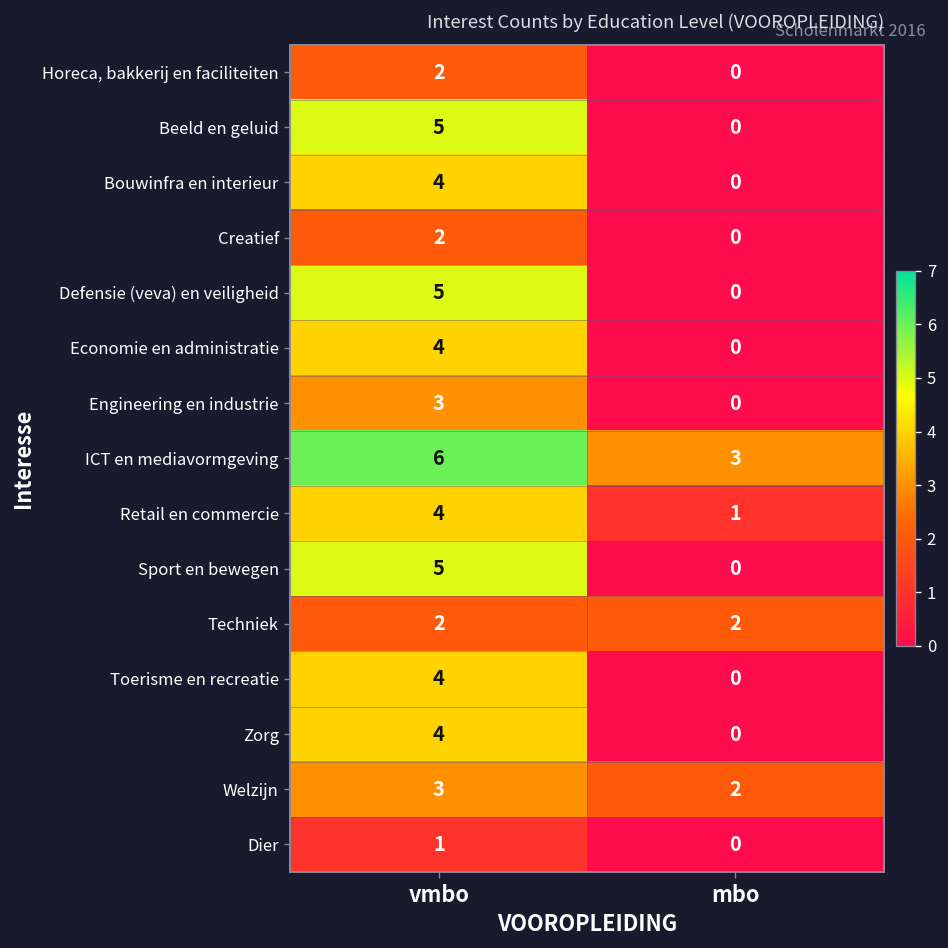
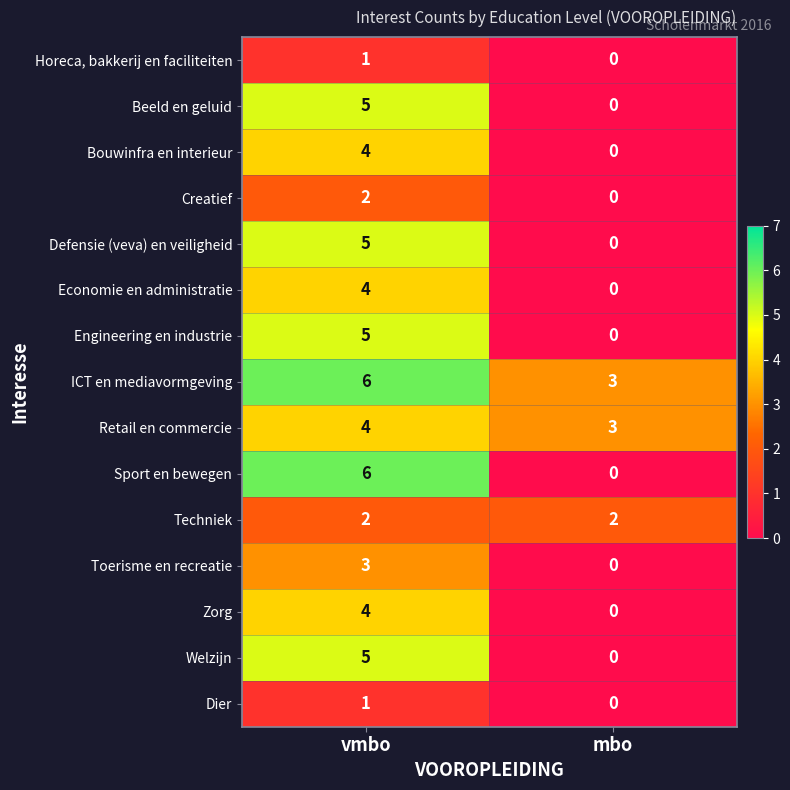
  {
    "Horeca, bakkerij en faciliteiten": {
-     "vmbo": 2,
+     "vmbo": 1,
      "mbo": 0
    },
    "Beeld en geluid": {
      "vmbo": 5,
      "mbo": 0
    },
    "Bouwinfra en interieur": {
      "vmbo": 4,
      "mbo": 0
    },
    "Creatief": {
      "vmbo": 2,
      "mbo": 0
    },
    "Defensie (veva) en veiligheid": {
      "vmbo": 5,
      "mbo": 0
    },
    "Economie en administratie": {
      "vmbo": 4,
      "mbo": 0
    },
    "Engineering en industrie": {
-     "vmbo": 3,
+     "vmbo": 5,
      "mbo": 0
    },
    "ICT en mediavormgeving": {
      "vmbo": 6,
      "mbo": 3
    },
    "Retail en commercie": {
      "vmbo": 4,
-     "mbo": 1
+     "mbo": 3
    },
    "Sport en bewegen": {
-     "vmbo": 5,
+     "vmbo": 6,
      "mbo": 0
    },
    "Techniek": {
      "vmbo": 2,
      "mbo": 2
    },
    "Toerisme en recreatie": {
-     "vmbo": 4,
+     "vmbo": 3,
      "mbo": 0
    },
    "Zorg": {
      "vmbo": 4,
      "mbo": 0
    },
    "Welzijn": {
-     "vmbo": 3,
-     "mbo": 2
+     "vmbo": 5,
+     "mbo": 0
    },
    "Dier": {
      "vmbo": 1,
      "mbo": 0
    }
  }
